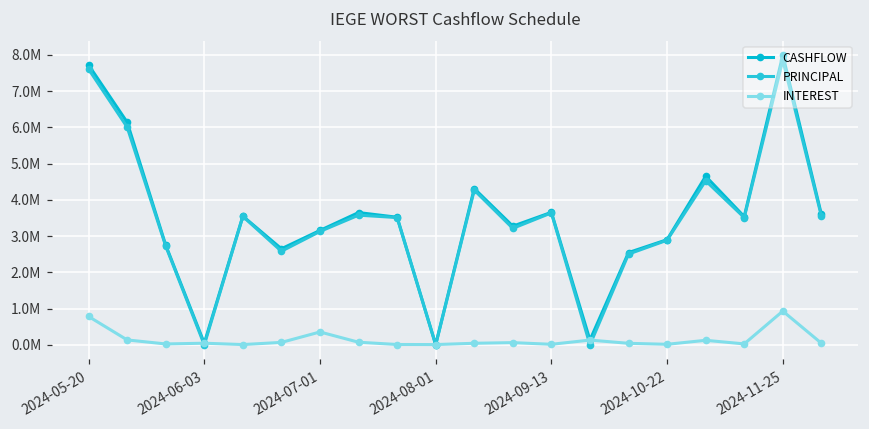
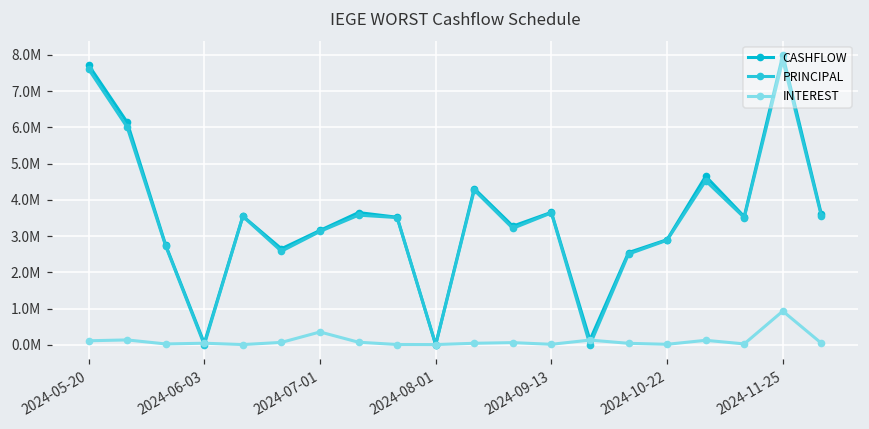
  {
    "INTEREST": {
-     "2024-05-20": 800000,
+     "2024-05-20": 100000,
      "2024-07-01": 400000,
      "2024-09-13": 0,
      "2024-10-22": 0,
      "2024-11-25": 900000
    }
  }
